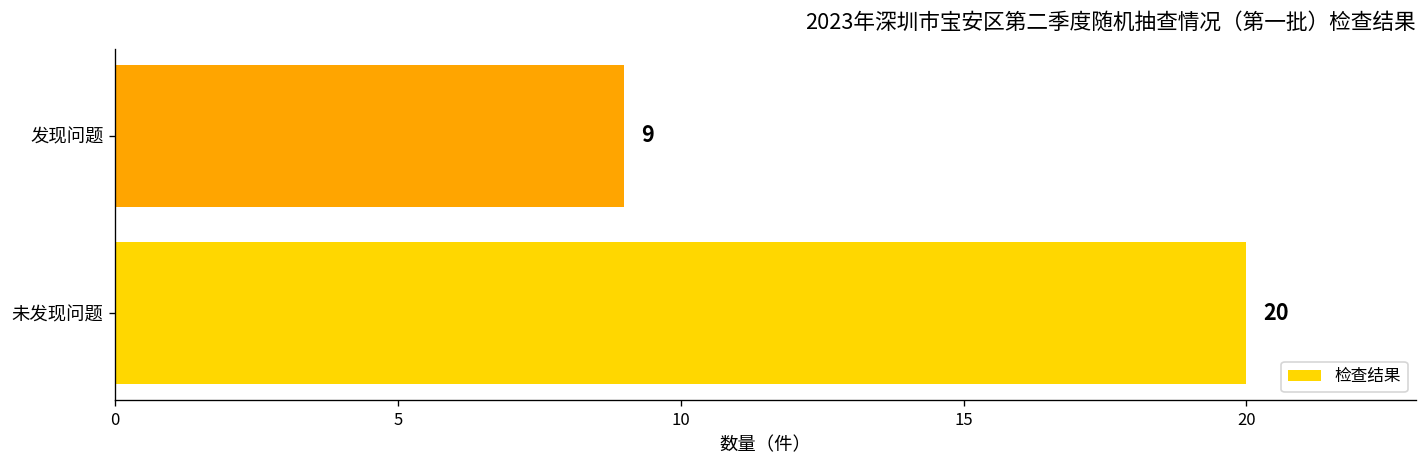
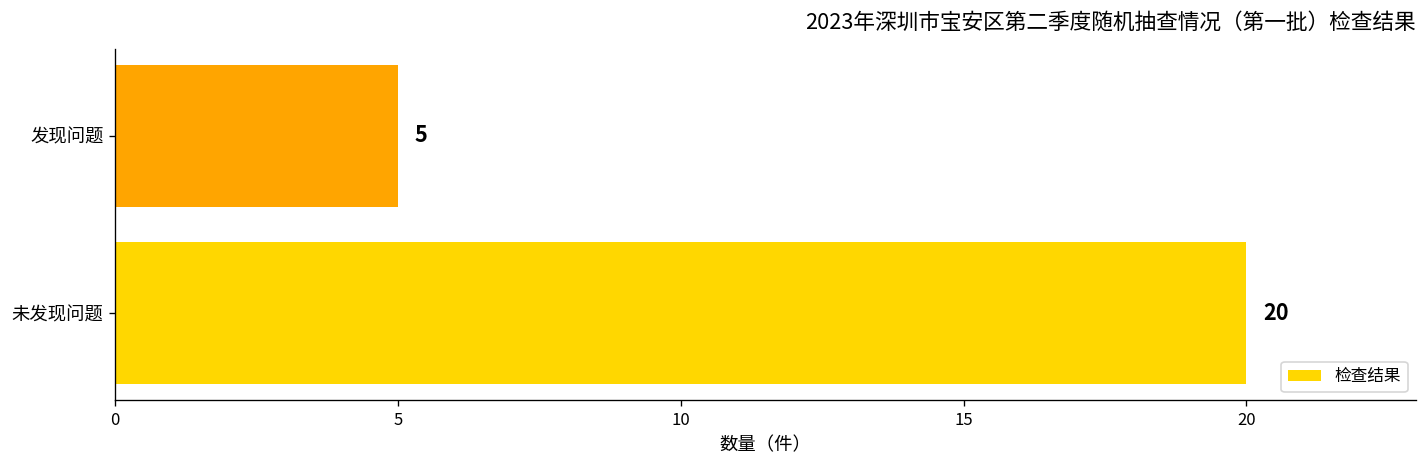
  {
-   "发现问题": 9,
+   "发现问题": 5,
    "未发现问题": 20
  }
